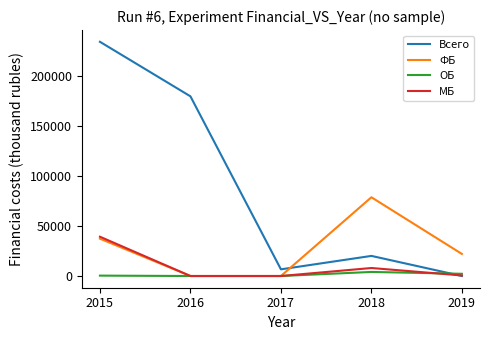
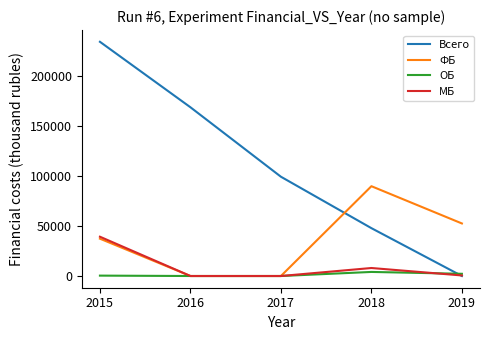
  {
    "Всего": {
      "2015": 230000,
-     "2016": 180000,
-     "2017": 10000,
-     "2018": 20000
+     "2016": 170000,
+     "2017": 100000,
+     "2018": 50000
    },
    "ФБ": {
-     "2018": 80000,
-     "2019": 20000
+     "2018": 90000,
+     "2019": 50000
    },
    "ОБ": {
      "2015": 0,
      "2018": 0
    },
    "МБ": {
      "2018": 10000
    }
  }
